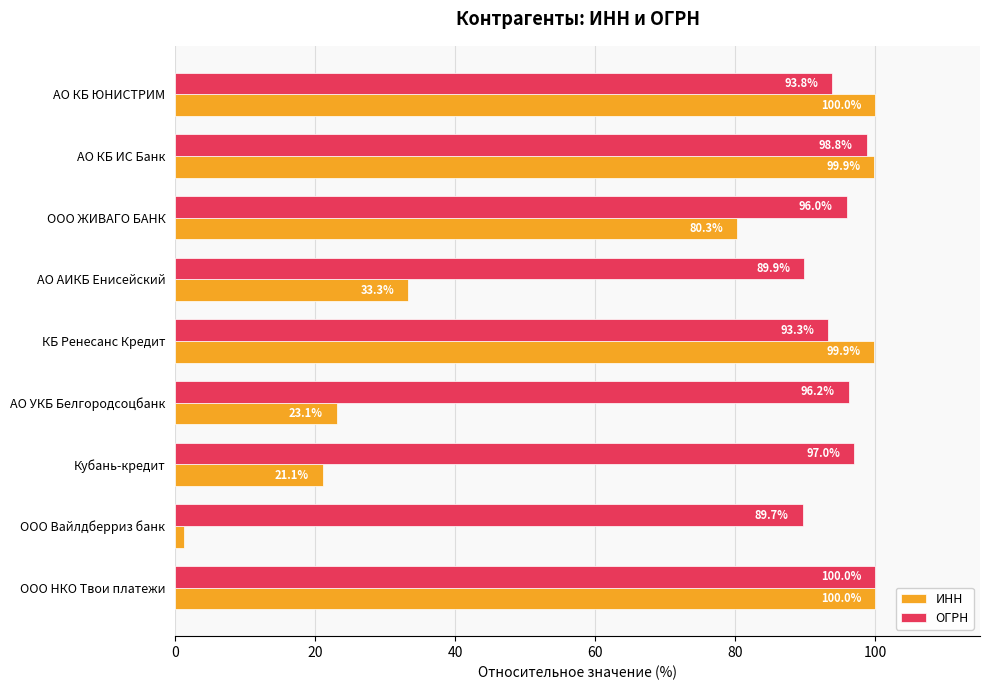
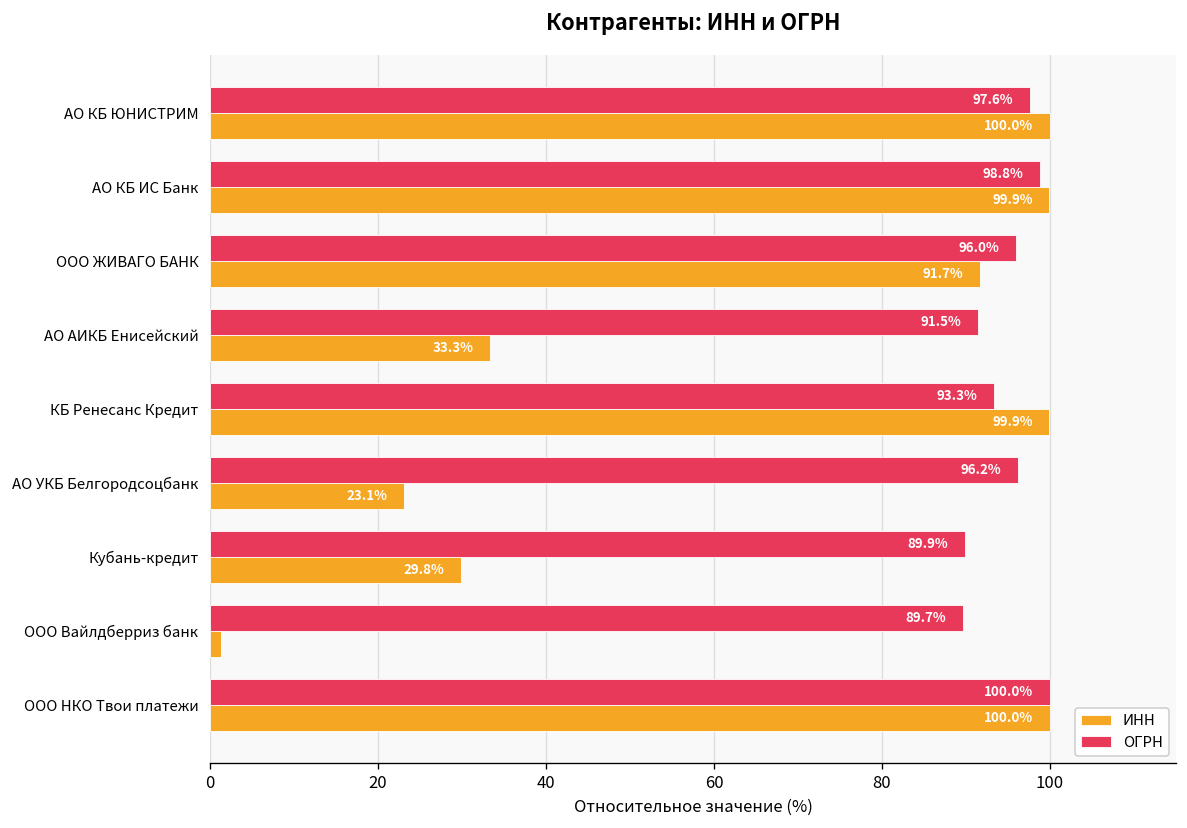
  {
    "ИНН": {
      "АО КБ ЮНИСТРИМ": "100.0%",
      "АО КБ ИС Банк": "99.9%",
-     "ООО ЖИВАГО БАНК": "80.3%",
+     "ООО ЖИВАГО БАНК": "91.7%",
      "АО АИКБ Енисейский": "33.3%",
      "КБ Ренесанс Кредит": "99.9%",
      "АО УКБ Белгородсоцбанк": "23.1%",
-     "Кубань-кредит": "21.1%",
+     "Кубань-кредит": "29.8%",
      "ООО НКО Твои платежи": "100.0%"
    },
    "ОГРН": {
-     "АО КБ ЮНИСТРИМ": "93.8%",
+     "АО КБ ЮНИСТРИМ": "97.6%",
      "АО КБ ИС Банк": "98.8%",
      "ООО ЖИВАГО БАНК": "96.0%",
-     "АО АИКБ Енисейский": "89.9%",
+     "АО АИКБ Енисейский": "91.5%",
      "КБ Ренесанс Кредит": "93.3%",
      "АО УКБ Белгородсоцбанк": "96.2%",
-     "Кубань-кредит": "97.0%",
+     "Кубань-кредит": "89.9%",
      "ООО Вайлдберриз банк": "89.7%",
      "ООО НКО Твои платежи": "100.0%"
    }
  }
